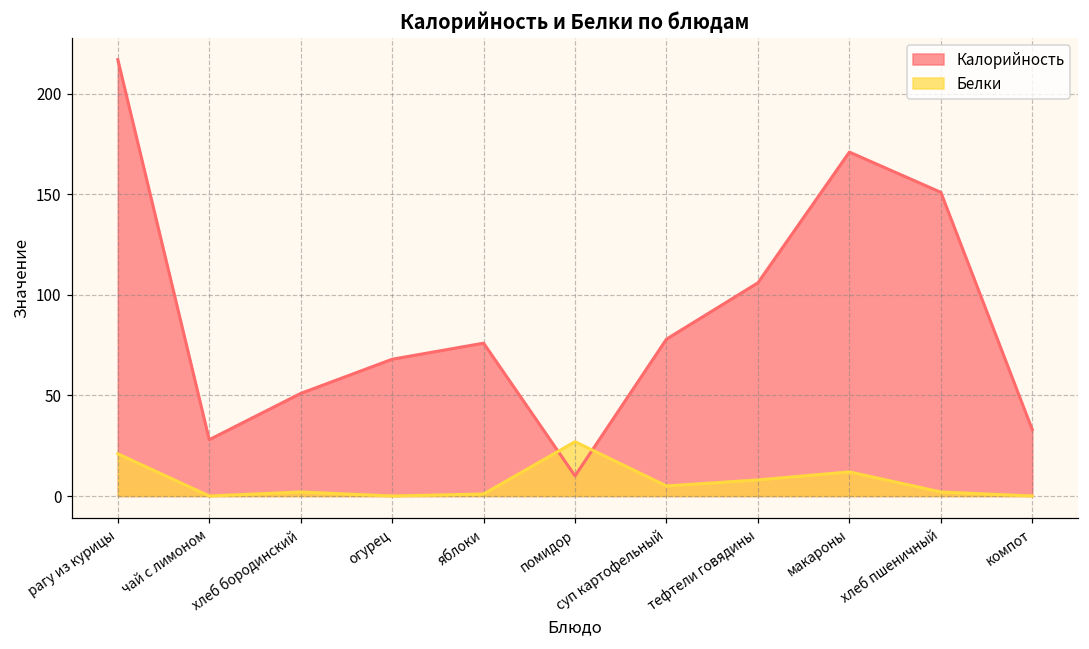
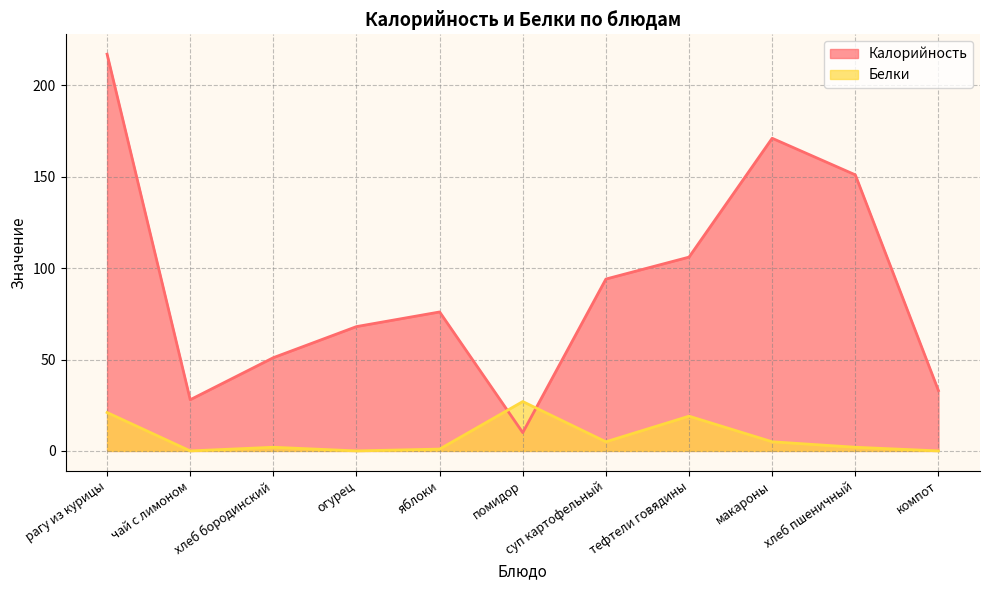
  {
    "Калорийность": {
      "рагу из курицы": 217,
      "чай с лимоном": 28,
      "хлеб бородинский": 51,
      "огурец": 68,
      "яблоки": 76,
      "помидор": 10,
-     "суп картофельный": 78,
+     "суп картофельный": 94,
      "тефтели говядины": 106,
      "макароны": 171,
      "хлеб пшеничный": 151,
      "компот": 33
    },
    "Белки": {
      "рагу из курицы": 21,
      "чай с лимоном": 0,
      "хлеб бородинский": 2,
      "огурец": 0,
      "яблоки": 1,
      "помидор": 27,
      "суп картофельный": 5,
-     "тефтели говядины": 8,
-     "макароны": 12,
+     "тефтели говядины": 19,
+     "макароны": 5,
      "хлеб пшеничный": 2,
      "компот": 0
    }
  }
